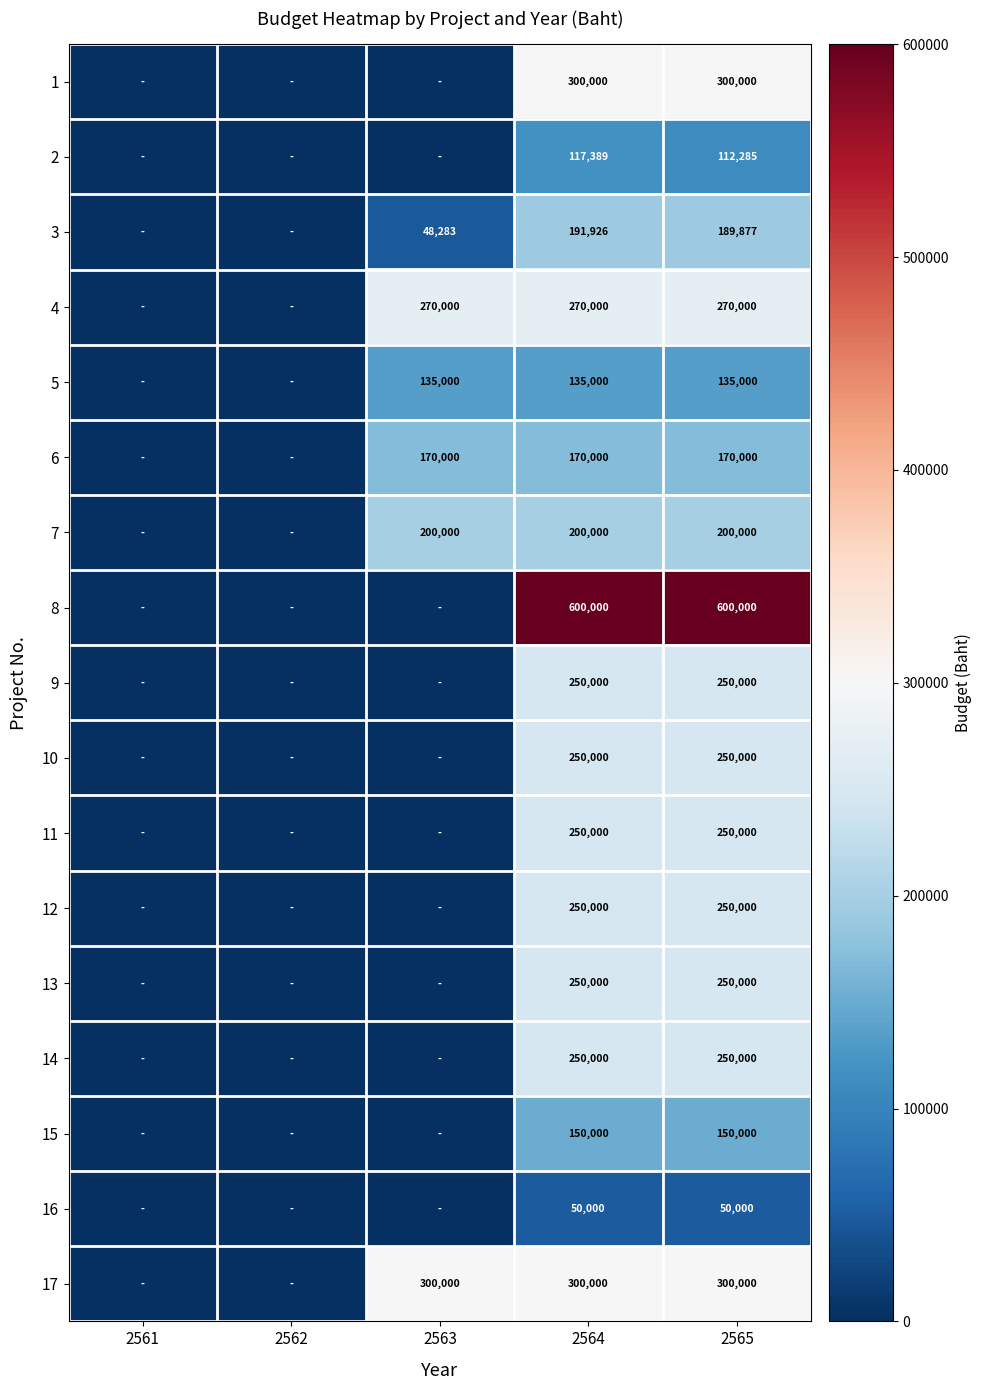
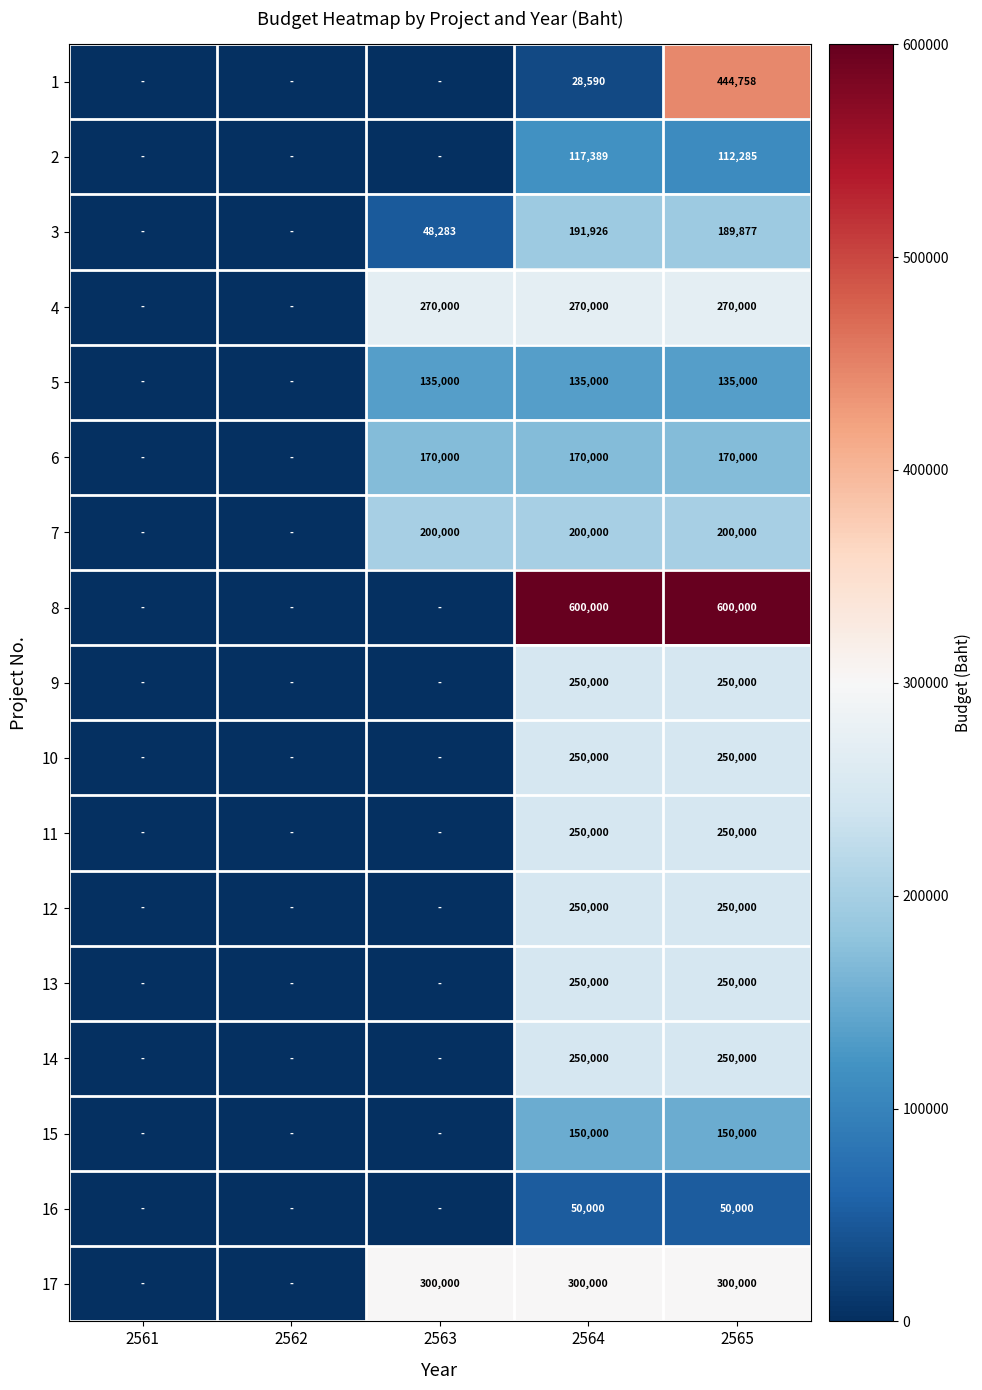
  {
    "1": {
-     "2564": "300,000",
-     "2565": "300,000"
+     "2564": "28,590",
+     "2565": "444,758"
    },
    "2": {
      "2564": "117,389",
      "2565": "112,285"
    },
    "3": {
      "2563": "48,283",
      "2564": "191,926",
      "2565": "189,877"
    },
    "4": {
      "2563": "270,000",
      "2564": "270,000",
      "2565": "270,000"
    },
    "5": {
      "2563": "135,000",
      "2564": "135,000",
      "2565": "135,000"
    },
    "6": {
      "2563": "170,000",
      "2564": "170,000",
      "2565": "170,000"
    },
    "7": {
      "2563": "200,000",
      "2564": "200,000",
      "2565": "200,000"
    },
    "8": {
      "2564": "600,000",
      "2565": "600,000"
    },
    "9": {
      "2564": "250,000",
      "2565": "250,000"
    },
    "10": {
      "2564": "250,000",
      "2565": "250,000"
    },
    "11": {
      "2564": "250,000",
      "2565": "250,000"
    },
    "12": {
      "2564": "250,000",
      "2565": "250,000"
    },
    "13": {
      "2564": "250,000",
      "2565": "250,000"
    },
    "14": {
      "2564": "250,000",
      "2565": "250,000"
    },
    "15": {
      "2564": "150,000",
      "2565": "150,000"
    },
    "16": {
      "2564": "50,000",
      "2565": "50,000"
    },
    "17": {
      "2563": "300,000",
      "2564": "300,000",
      "2565": "300,000"
    }
  }
